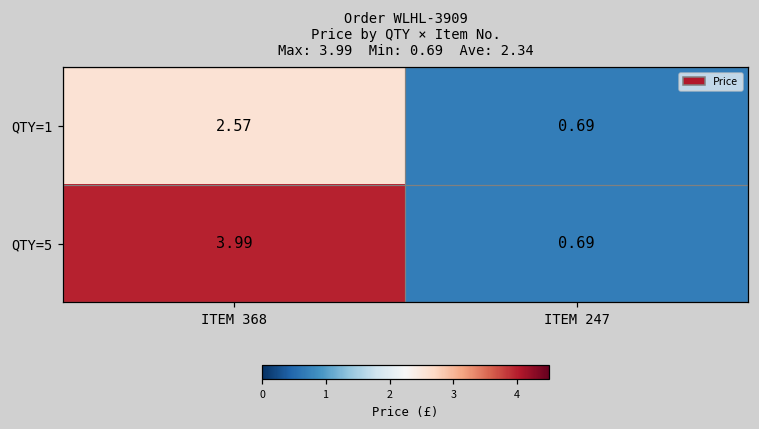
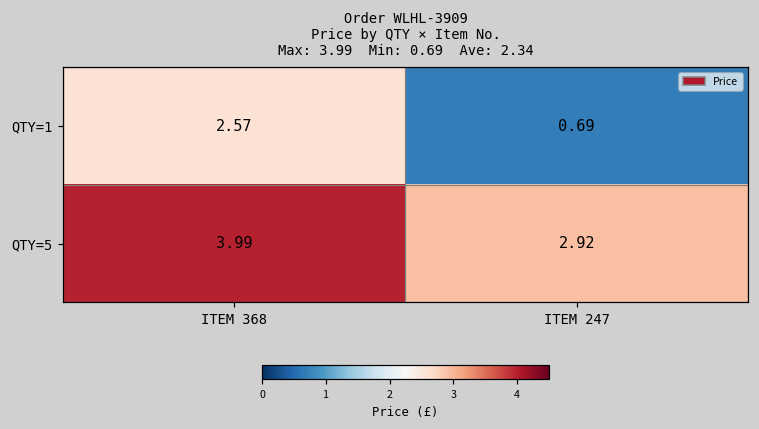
  {
    "QTY=1": {
      "ITEM 368": 2.57,
      "ITEM 247": 0.69
    },
    "QTY=5": {
      "ITEM 368": 3.99,
-     "ITEM 247": 0.69
+     "ITEM 247": 2.92
    }
  }
